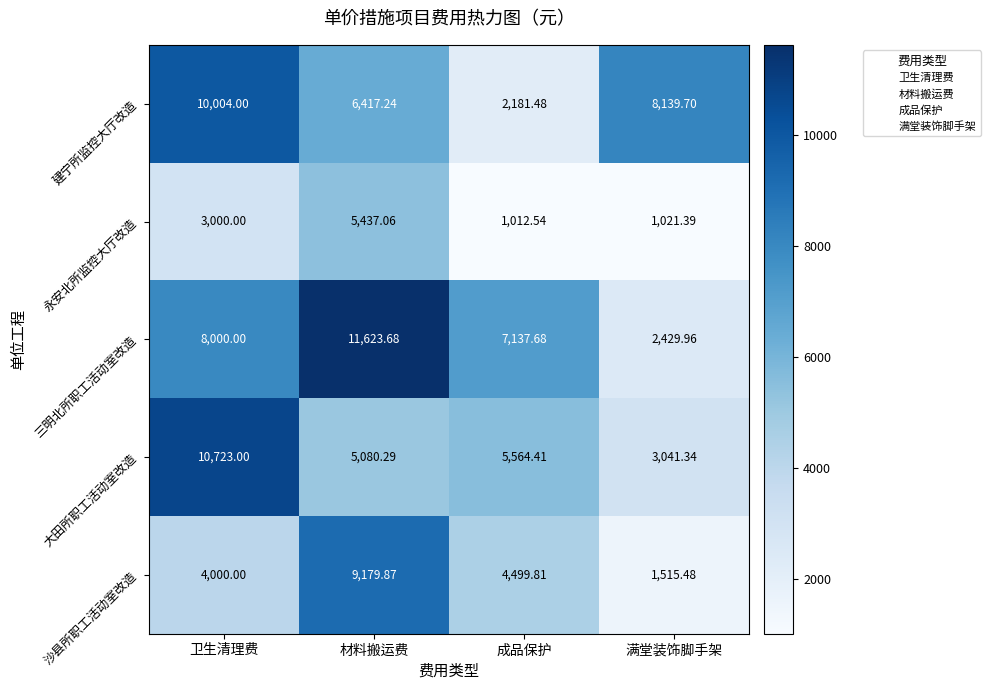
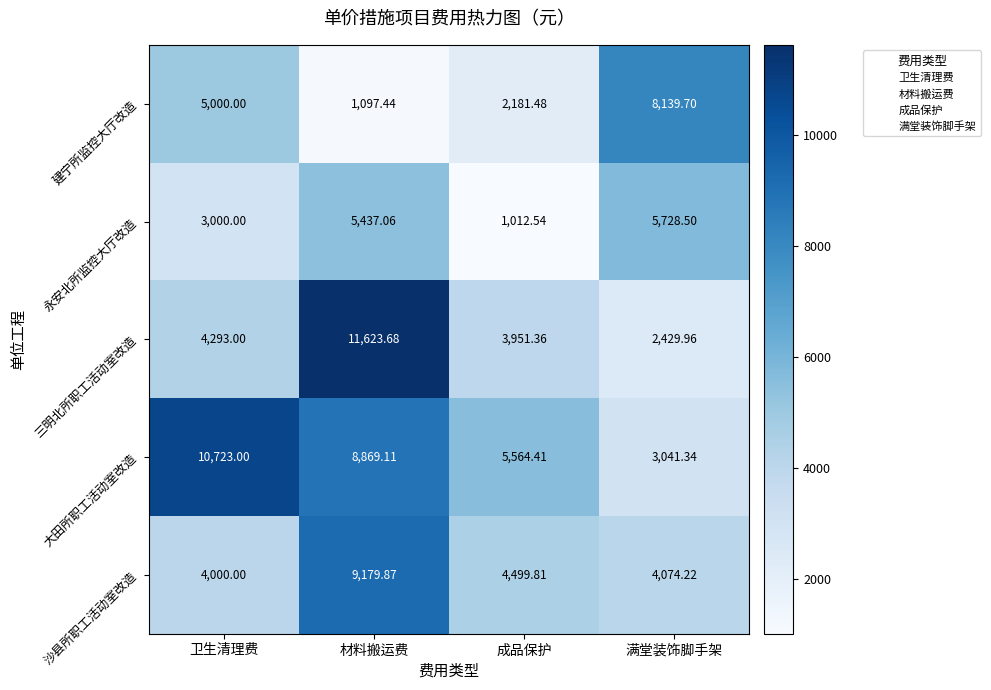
  {
    "建宁所监控大厅改造": {
-     "卫生清理费": "10,004.00",
-     "材料搬运费": "6,417.24",
+     "卫生清理费": "5,000.00",
+     "材料搬运费": "1,097.44",
      "成品保护": "2,181.48",
      "满堂装饰脚手架": "8,139.70"
    },
    "永安北所监控大厅改造": {
      "卫生清理费": "3,000.00",
      "材料搬运费": "5,437.06",
      "成品保护": "1,012.54",
-     "满堂装饰脚手架": "1,021.39"
+     "满堂装饰脚手架": "5,728.50"
    },
    "三明北所职工活动室改造": {
-     "卫生清理费": "8,000.00",
+     "卫生清理费": "4,293.00",
      "材料搬运费": "11,623.68",
-     "成品保护": "7,137.68",
+     "成品保护": "3,951.36",
      "满堂装饰脚手架": "2,429.96"
    },
    "大田所职工活动室改造": {
      "卫生清理费": "10,723.00",
-     "材料搬运费": "5,080.29",
+     "材料搬运费": "8,869.11",
      "成品保护": "5,564.41",
      "满堂装饰脚手架": "3,041.34"
    },
    "沙县所职工活动室改造": {
      "卫生清理费": "4,000.00",
      "材料搬运费": "9,179.87",
      "成品保护": "4,499.81",
-     "满堂装饰脚手架": "1,515.48"
+     "满堂装饰脚手架": "4,074.22"
    }
  }
